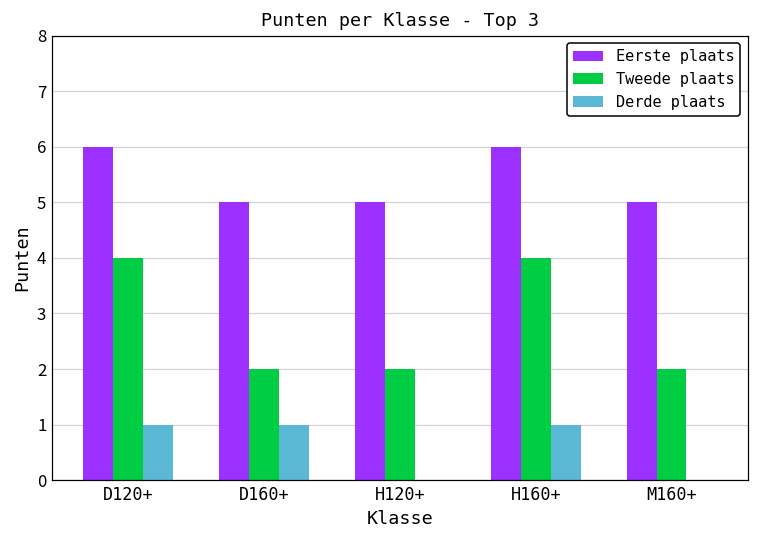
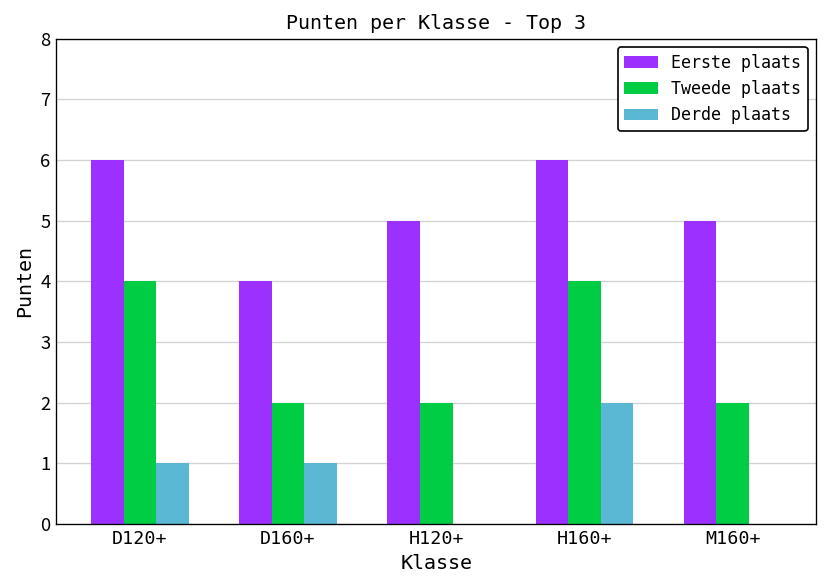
  {
    "Eerste plaats": {
      "D120+": 6,
-     "D160+": 5,
+     "D160+": 4,
      "H120+": 5,
      "H160+": 6,
      "M160+": 5
    },
    "Tweede plaats": {
      "D120+": 4,
      "D160+": 2,
      "H120+": 2,
      "H160+": 4,
      "M160+": 2
    },
    "Derde plaats": {
      "D120+": 1,
      "D160+": 1,
      "H120+": 0,
-     "H160+": 1,
+     "H160+": 2,
      "M160+": 0
    }
  }
